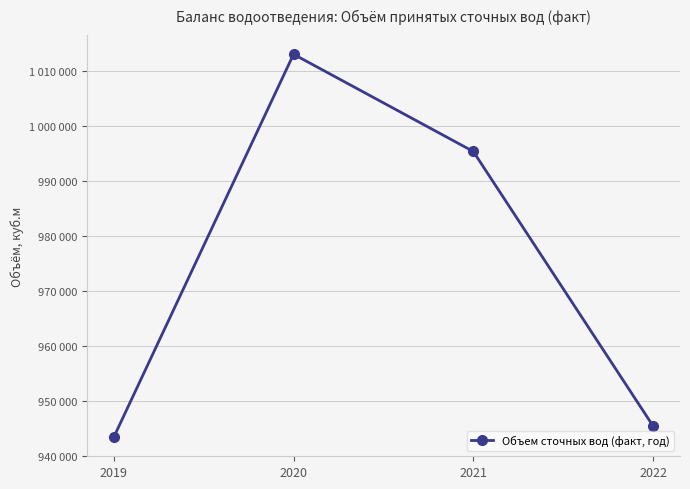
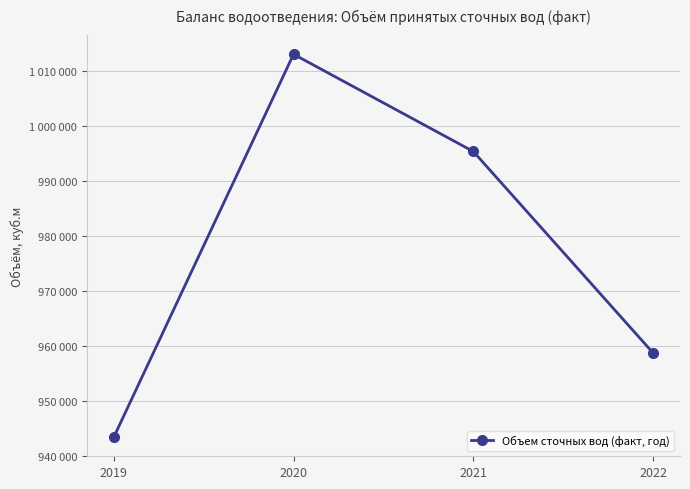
  {
    "2019": 943000,
    "2020": 1013000,
    "2021": 995000,
-   "2022": 945000
+   "2022": 959000
  }
